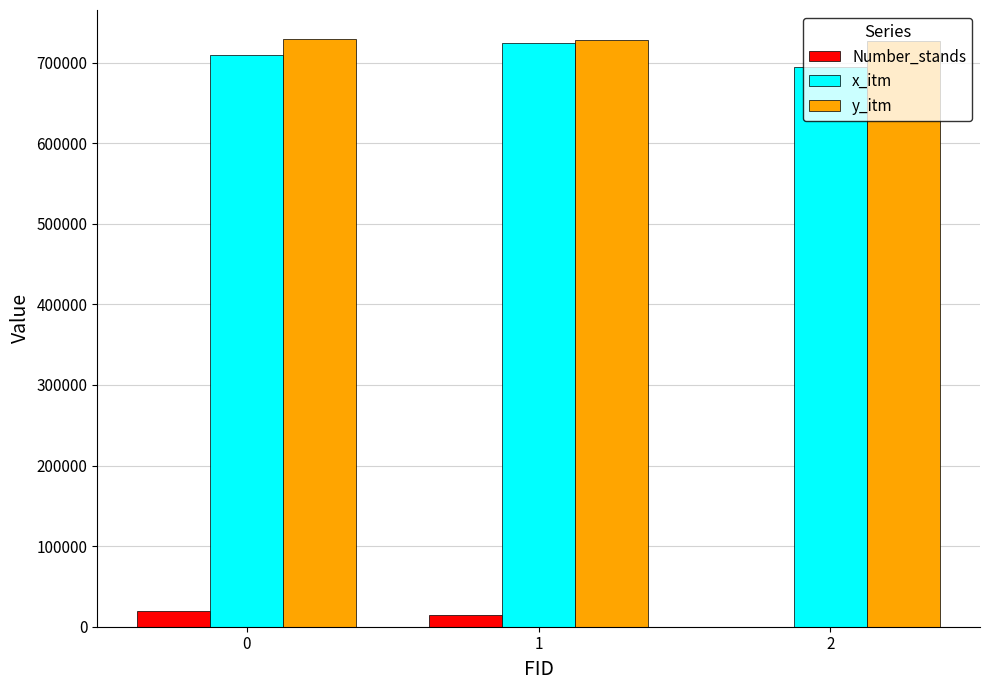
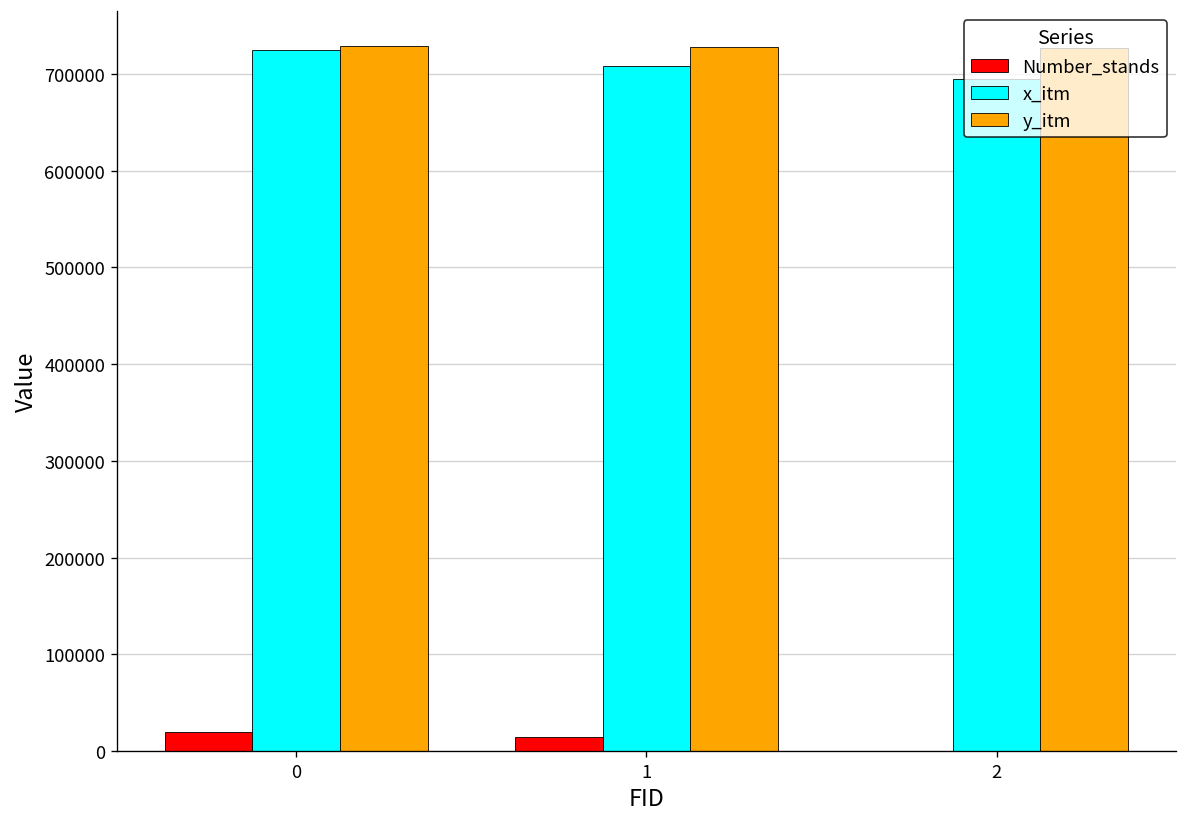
  {
    "Number_stands": {
      "0": 20000,
      "1": 10000
    },
    "x_itm": {
-     "0": 710000,
-     "1": 720000
+     "0": 720000,
+     "1": 710000
    },
    "y_itm": {
      "0": 730000,
      "1": 730000
    }
  }
